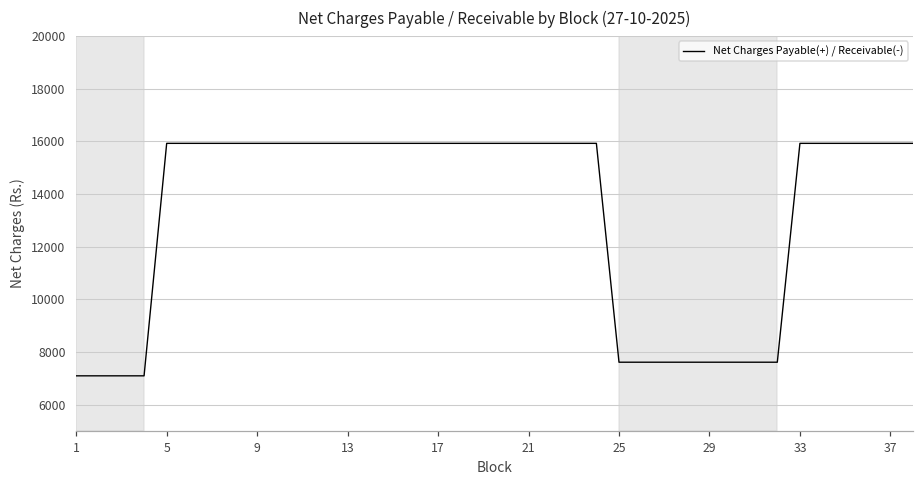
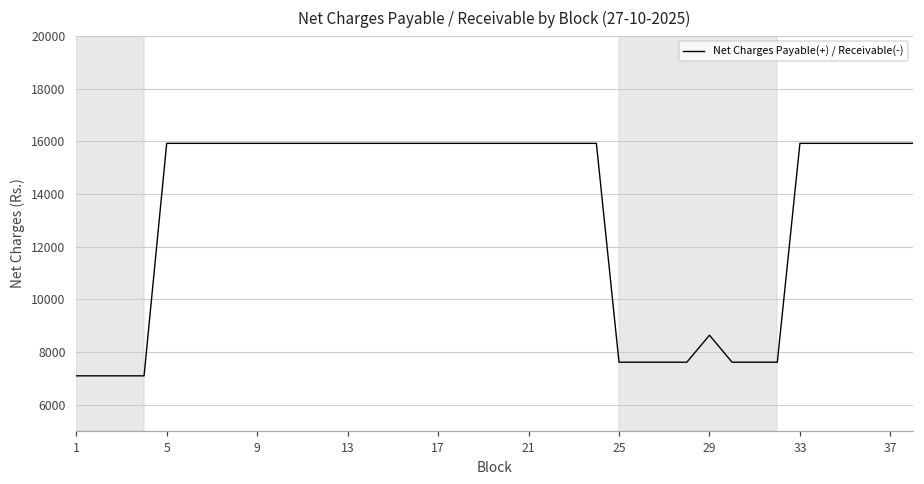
  {
    "1": 7100,
    "5": 15900,
    "9": 15900,
    "13": 15900,
    "17": 15900,
    "21": 15900,
    "25": 7600,
-   "29": 7600,
+   "29": 8600,
    "33": 15900,
    "37": 15900
  }
